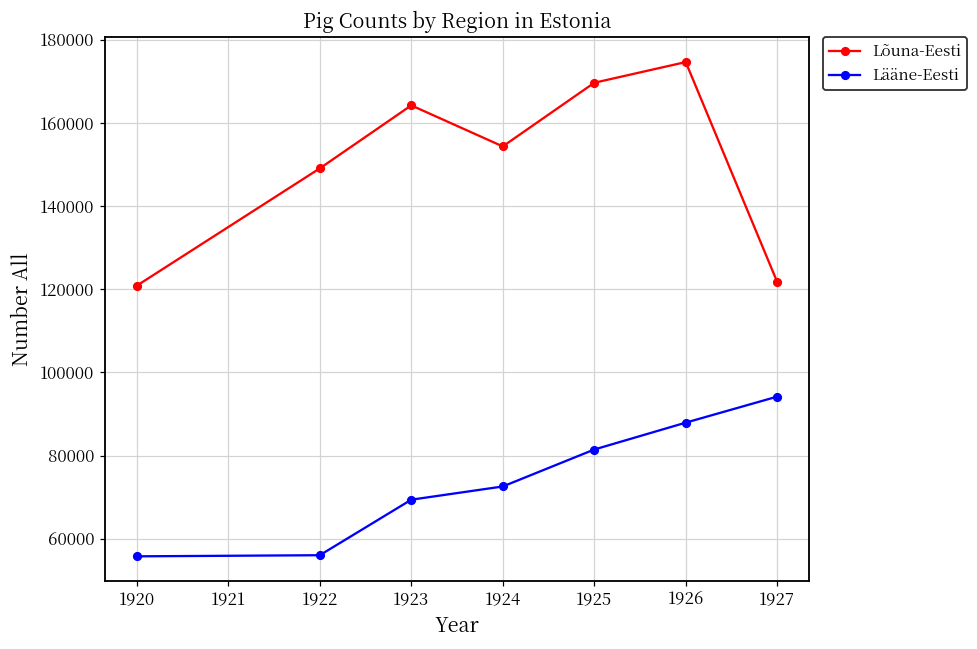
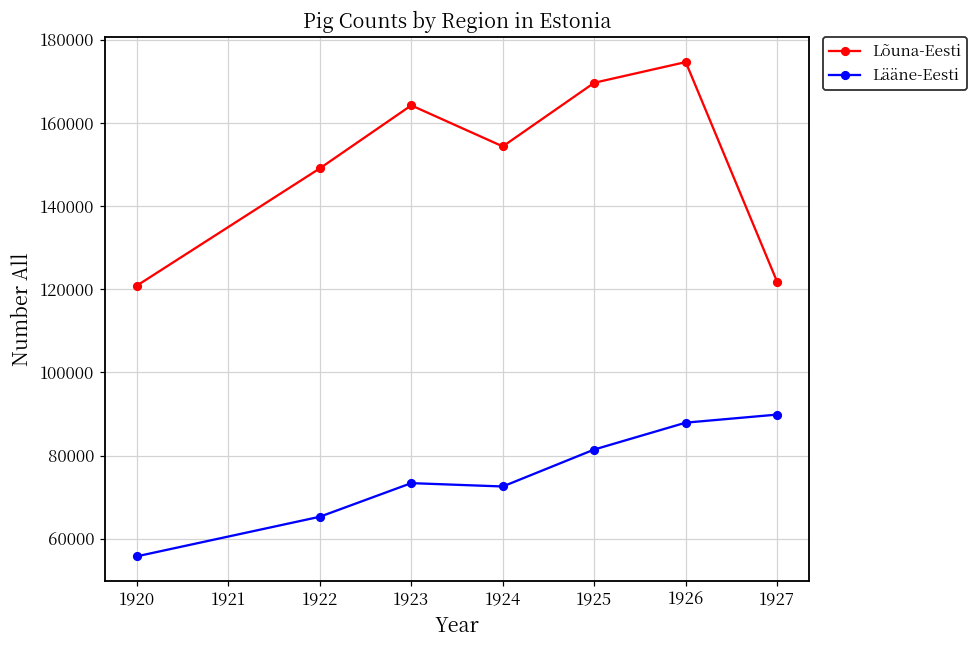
  {
    "Lõuna-Eesti": {
      "1920": 121000,
      "1922": 149000,
      "1923": 164000,
      "1924": 154000,
      "1925": 170000,
      "1926": 175000,
      "1927": 122000
    },
    "Lääne-Eesti": {
      "1920": 56000,
-     "1922": 56000,
-     "1923": 69000,
+     "1922": 65000,
+     "1923": 73000,
      "1924": 73000,
      "1925": 81000,
      "1926": 88000,
-     "1927": 94000
+     "1927": 90000
    }
  }
